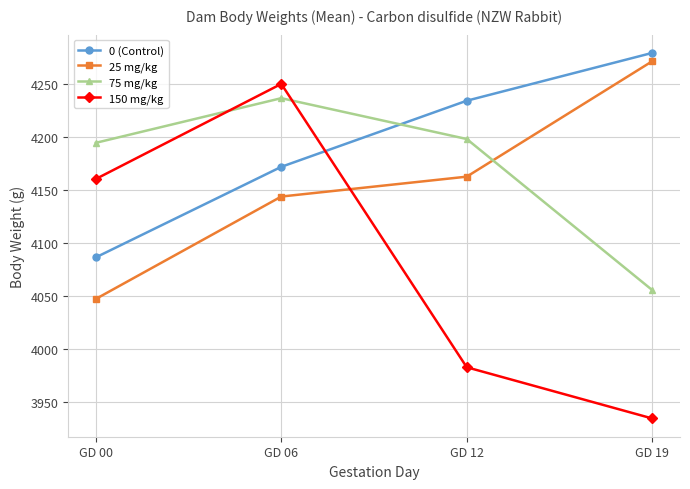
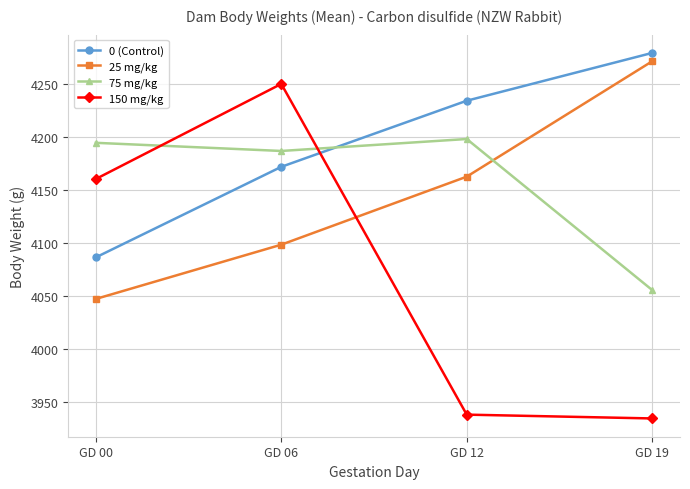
  {
    "0 (Control)": {
      "GD 00": 4086,
      "GD 06": 4172,
      "GD 12": 4234,
      "GD 19": 4280
    },
    "25 mg/kg": {
      "GD 00": 4047,
-     "GD 06": 4144,
+     "GD 06": 4098,
      "GD 12": 4163,
      "GD 19": 4272
    },
    "75 mg/kg": {
      "GD 00": 4195,
-     "GD 06": 4237,
+     "GD 06": 4187,
      "GD 12": 4198,
      "GD 19": 4055
    },
    "150 mg/kg": {
      "GD 00": 4160,
      "GD 06": 4250,
-     "GD 12": 3982,
+     "GD 12": 3938,
      "GD 19": 3934
    }
  }
